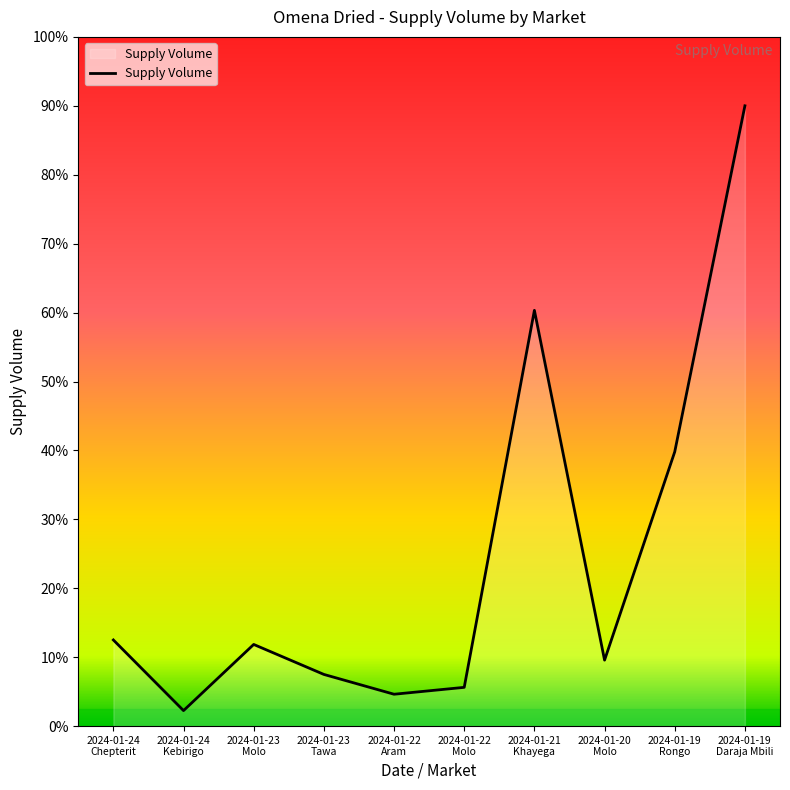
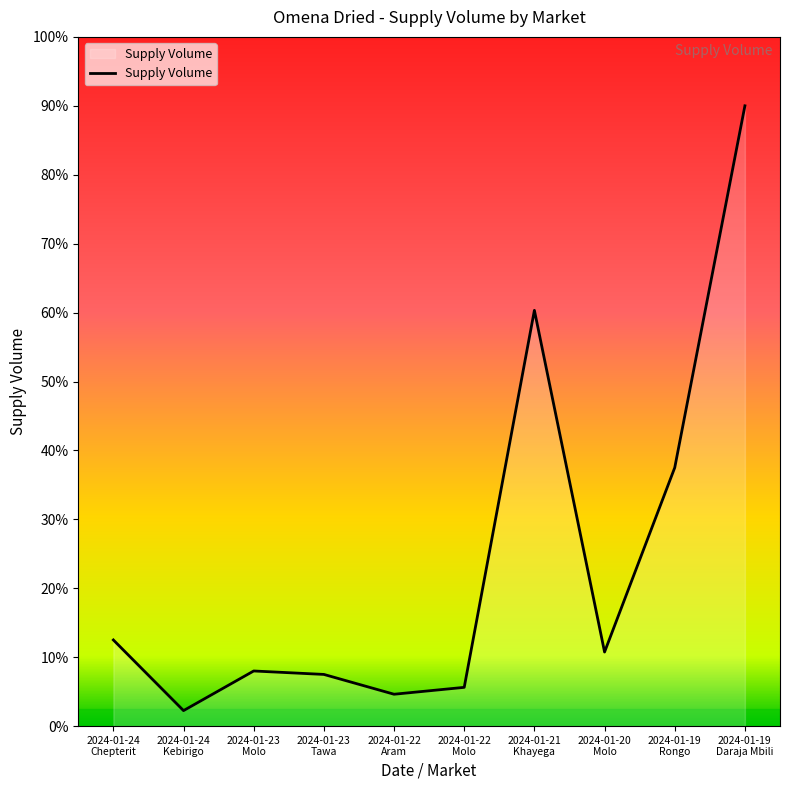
  {
    "2024-01-24 Chepterit": "13%",
-   "2024-01-23 Molo": "12%",
+   "2024-01-23 Molo": "8%",
    "2024-01-23 Tawa": "8%",
    "2024-01-22 Aram": "5%",
    "2024-01-22 Molo": "6%",
    "2024-01-21 Khayega": "60%",
-   "2024-01-20 Molo": "10%",
-   "2024-01-19 Rongo": "40%",
+   "2024-01-20 Molo": "11%",
+   "2024-01-19 Rongo": "38%",
    "2024-01-19 Daraja Mbili": "90%"
  }
